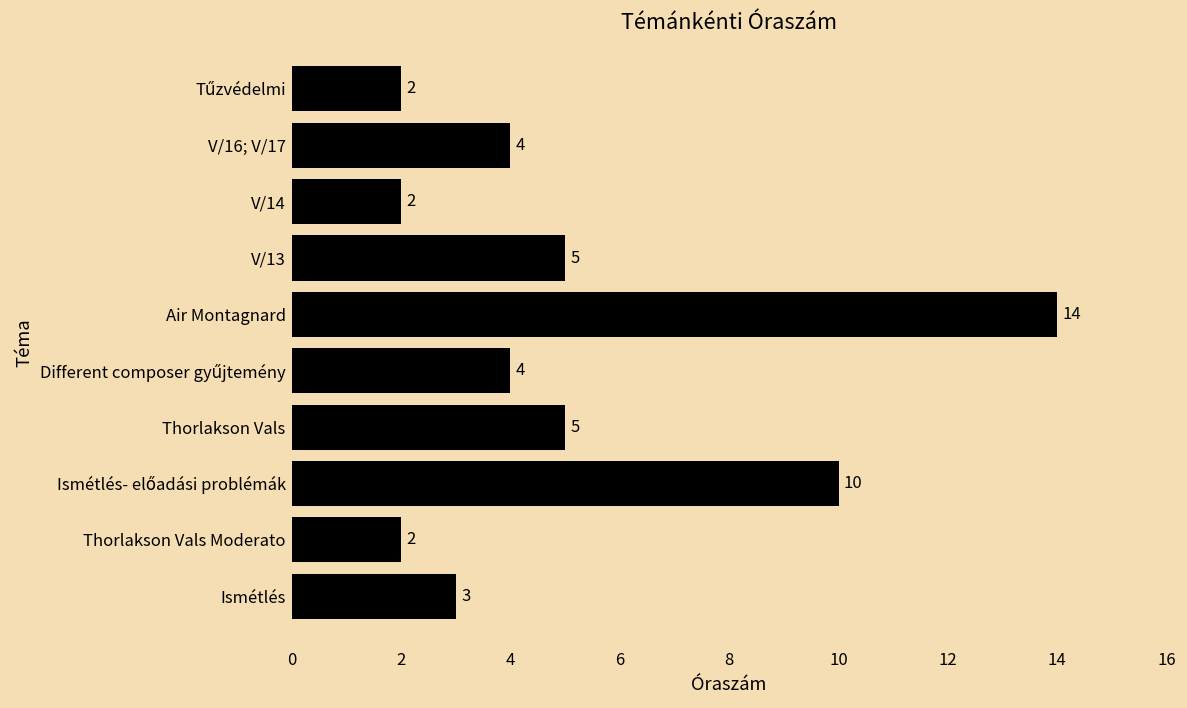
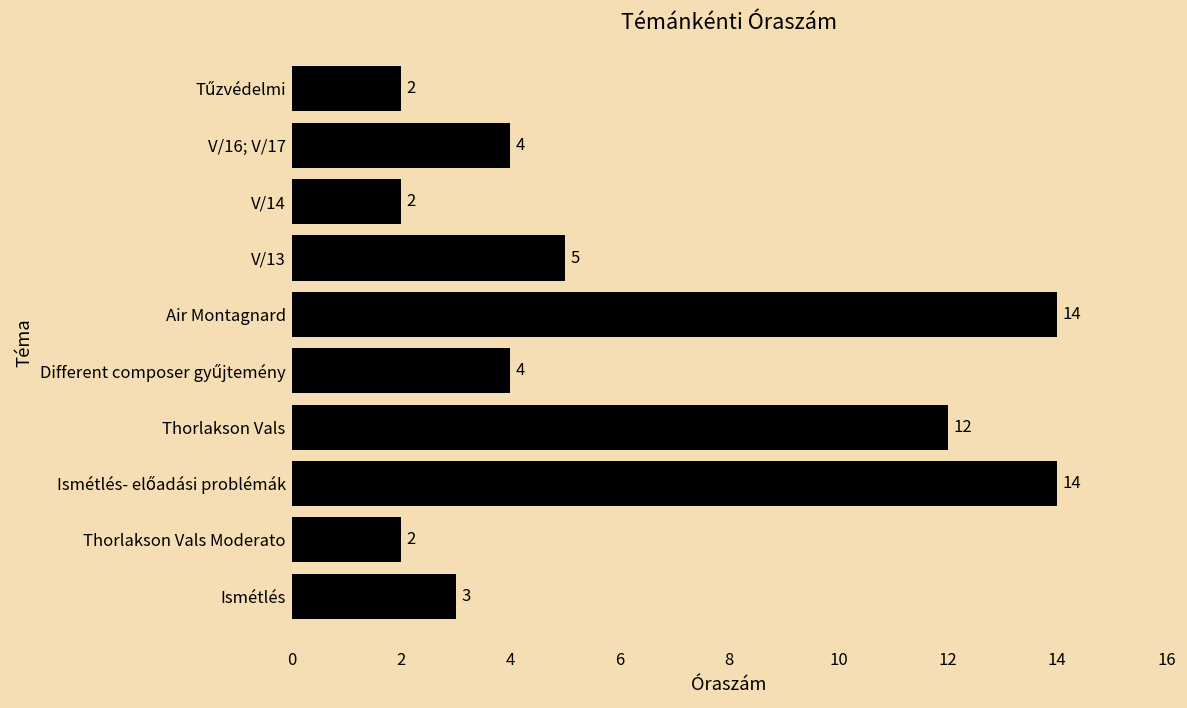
  {
    "Tűzvédelmi": 2,
    "V/16; V/17": 4,
    "V/14": 2,
    "V/13": 5,
    "Air Montagnard": 14,
    "Different composer gyűjtemény": 4,
-   "Thorlakson Vals": 5,
-   "Ismétlés- előadási problémák": 10,
+   "Thorlakson Vals": 12,
+   "Ismétlés- előadási problémák": 14,
    "Thorlakson Vals Moderato": 2,
    "Ismétlés": 3
  }
